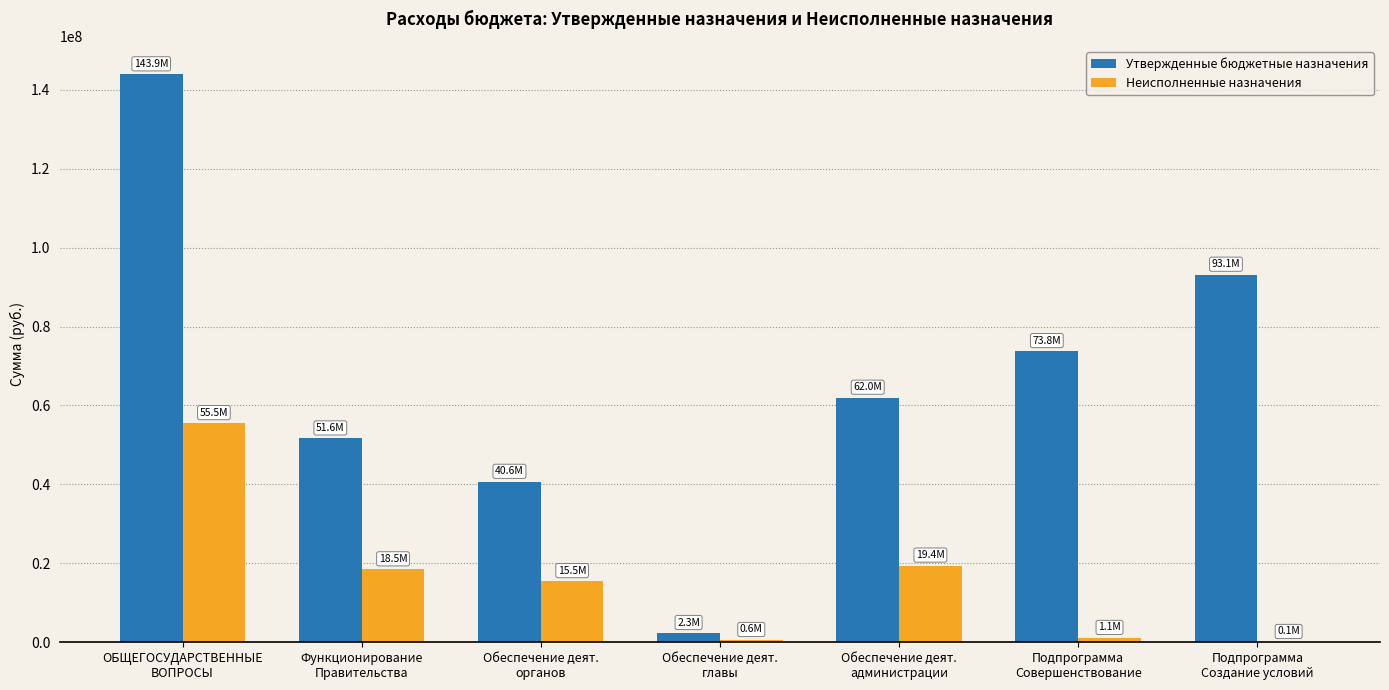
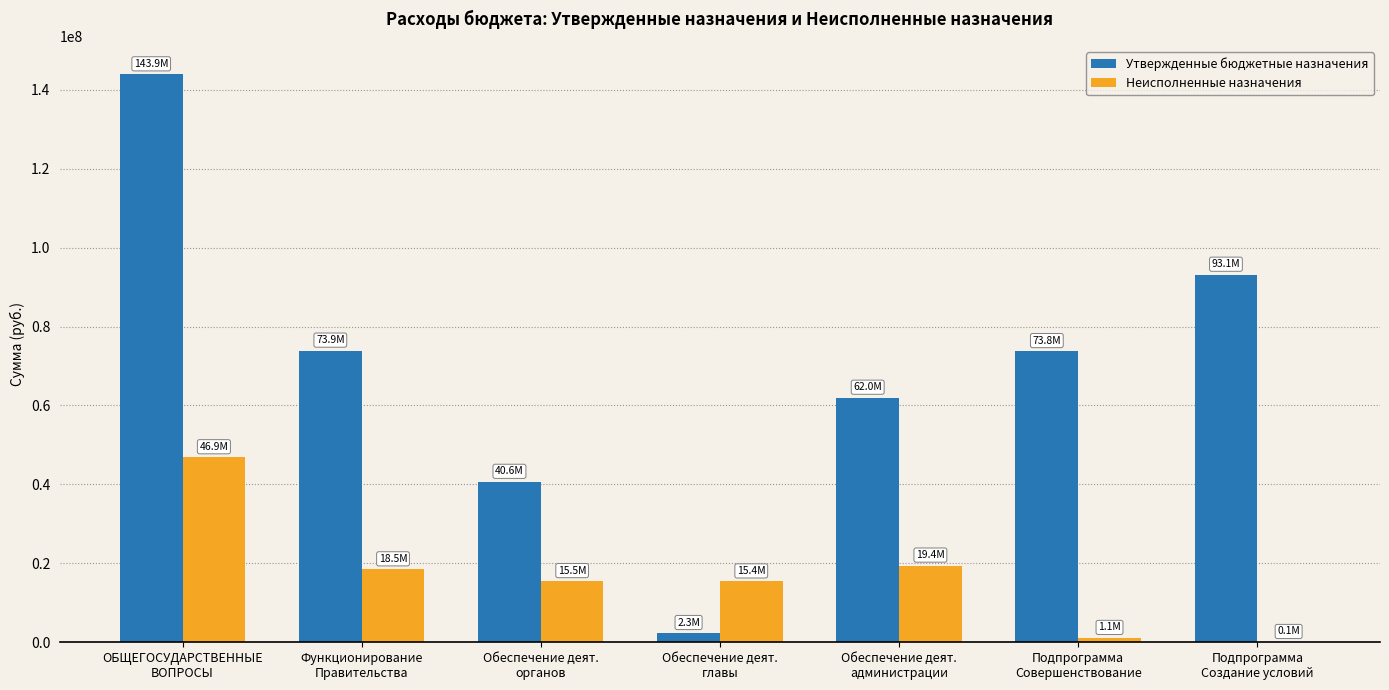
  {
    "Утвержденные бюджетные назначения": {
-     "Функционирование Правительства": "51.6M"
+     "Функционирование Правительства": "73.9M"
    },
    "Неисполненные назначения": {
-     "ОБЩЕГОСУДАРСТВЕННЫЕ ВОПРОСЫ": "55.5M",
-     "Обеспечение деят. главы": "0.6M"
+     "ОБЩЕГОСУДАРСТВЕННЫЕ ВОПРОСЫ": "46.9M",
+     "Обеспечение деят. главы": "15.4M"
    }
  }
